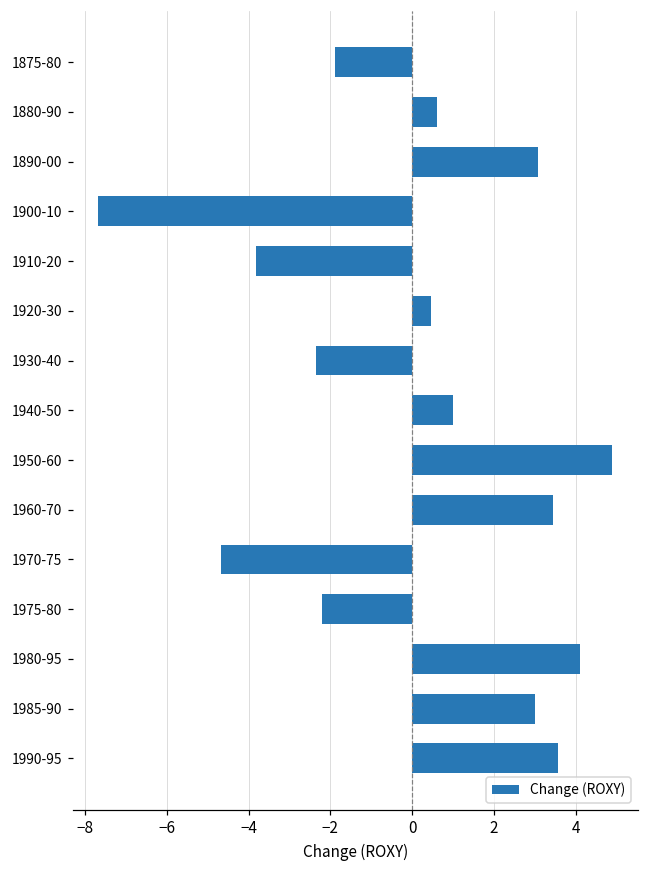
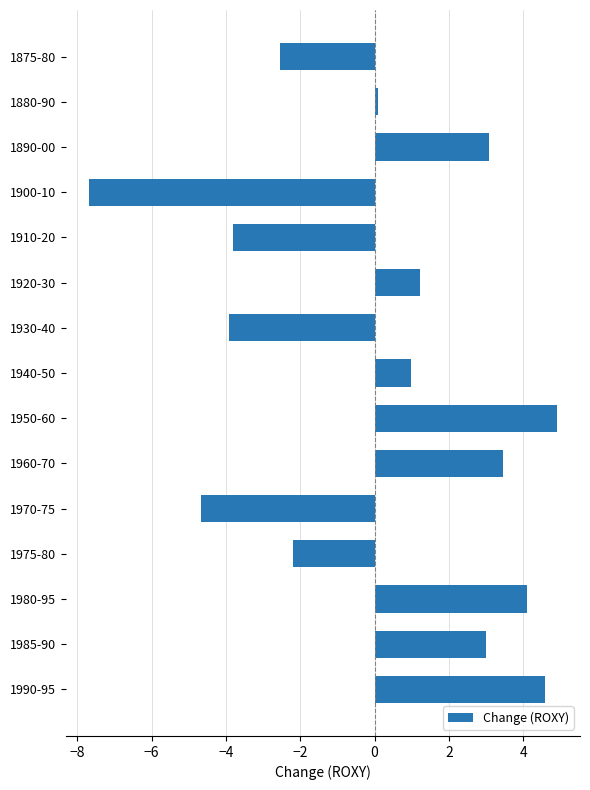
  {
-   "1875-80": -1.9,
-   "1880-90": 0.6,
+   "1875-80": -2.6,
+   "1880-90": 0.1,
    "1890-00": 3.1,
    "1900-10": -7.7,
    "1910-20": -3.8,
-   "1920-30": 0.5,
-   "1930-40": -2.4,
+   "1920-30": 1.2,
+   "1930-40": -3.9,
    "1940-50": 1.0,
    "1950-60": 4.9,
    "1960-70": 3.5,
    "1970-75": -4.7,
    "1975-80": -2.2,
    "1980-95": 4.1,
    "1985-90": 3.0,
-   "1990-95": 3.6
+   "1990-95": 4.6
  }
